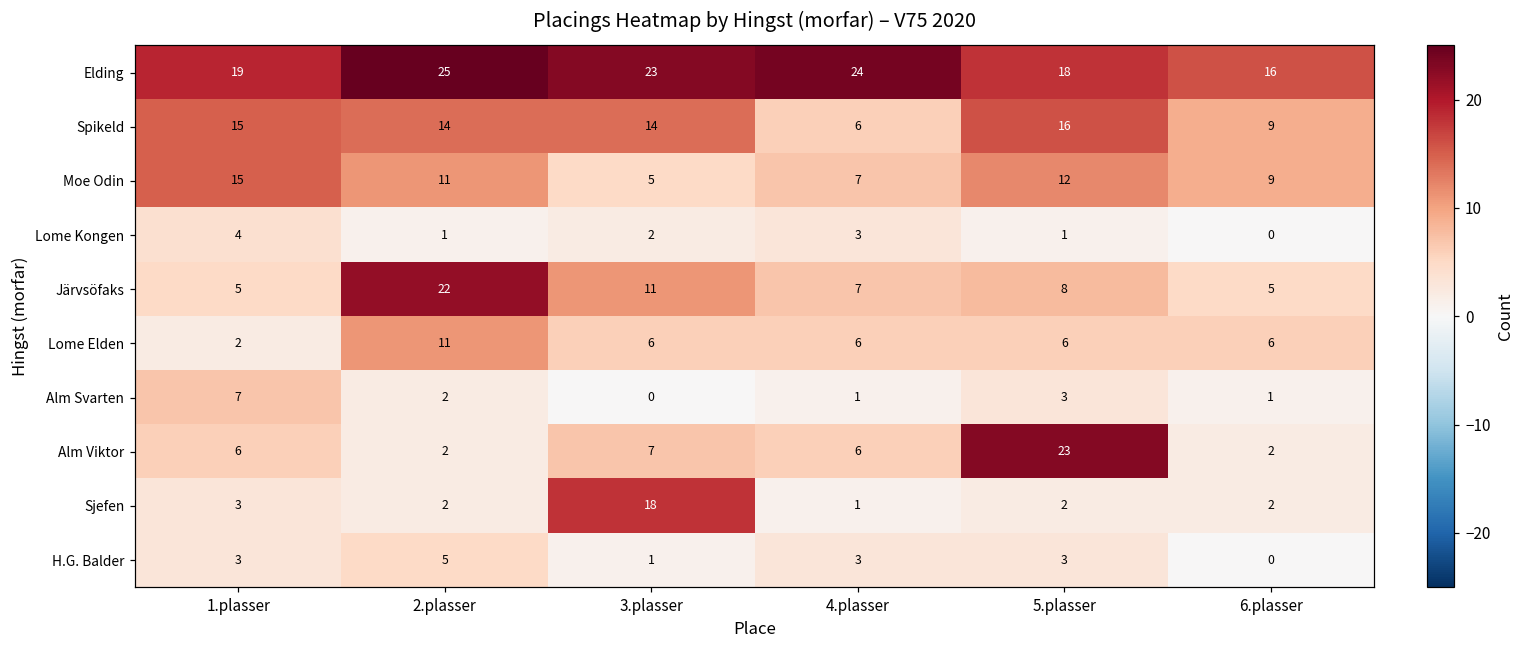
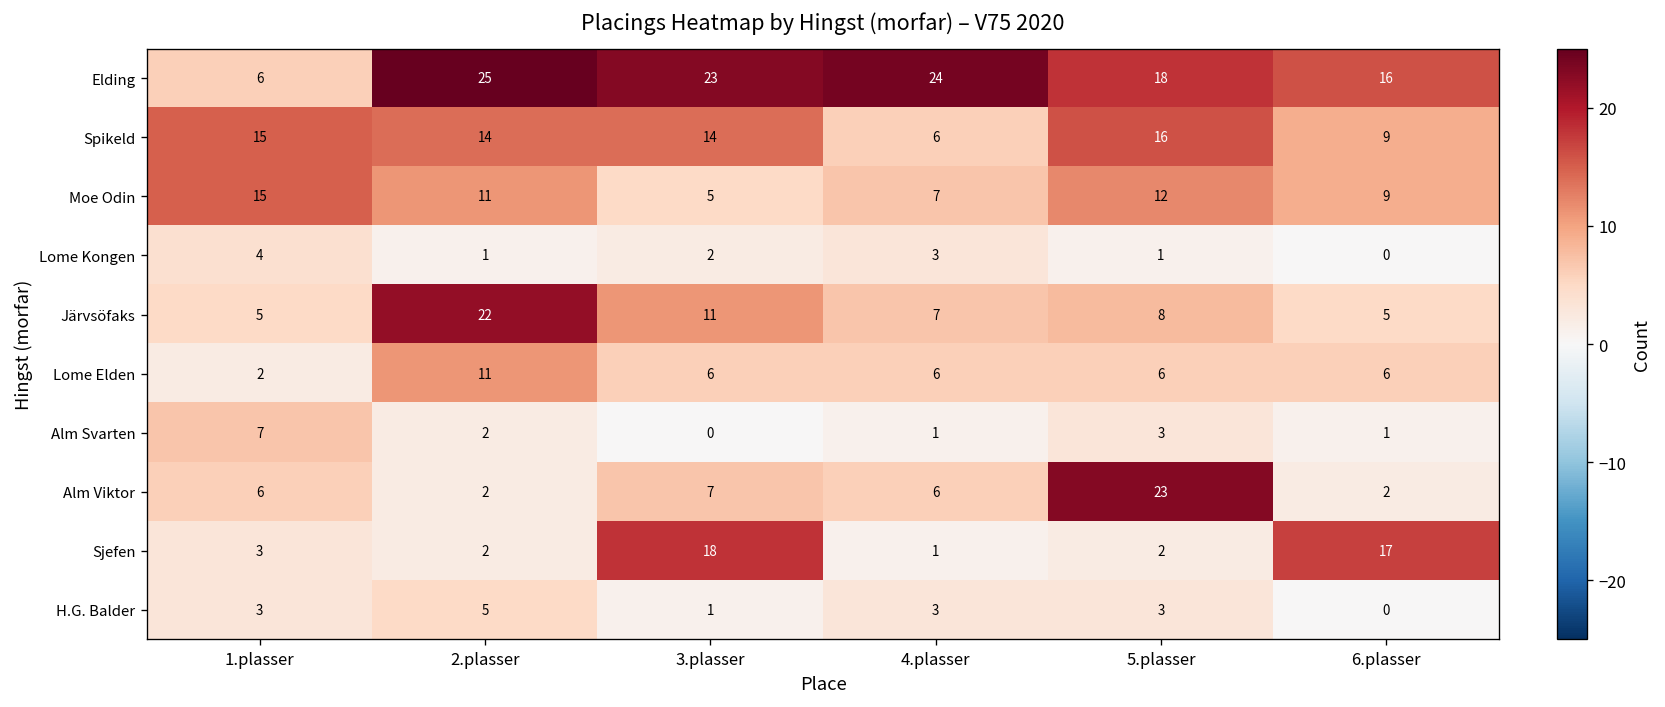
  {
    "Elding": {
-     "1.plasser": 19,
+     "1.plasser": 6,
      "2.plasser": 25,
      "3.plasser": 23,
      "4.plasser": 24,
      "5.plasser": 18,
      "6.plasser": 16
    },
    "Spikeld": {
      "1.plasser": 15,
      "2.plasser": 14,
      "3.plasser": 14,
      "4.plasser": 6,
      "5.plasser": 16,
      "6.plasser": 9
    },
    "Moe Odin": {
      "1.plasser": 15,
      "2.plasser": 11,
      "3.plasser": 5,
      "4.plasser": 7,
      "5.plasser": 12,
      "6.plasser": 9
    },
    "Lome Kongen": {
      "1.plasser": 4,
      "2.plasser": 1,
      "3.plasser": 2,
      "4.plasser": 3,
      "5.plasser": 1,
      "6.plasser": 0
    },
    "Järvsöfaks": {
      "1.plasser": 5,
      "2.plasser": 22,
      "3.plasser": 11,
      "4.plasser": 7,
      "5.plasser": 8,
      "6.plasser": 5
    },
    "Lome Elden": {
      "1.plasser": 2,
      "2.plasser": 11,
      "3.plasser": 6,
      "4.plasser": 6,
      "5.plasser": 6,
      "6.plasser": 6
    },
    "Alm Svarten": {
      "1.plasser": 7,
      "2.plasser": 2,
      "3.plasser": 0,
      "4.plasser": 1,
      "5.plasser": 3,
      "6.plasser": 1
    },
    "Alm Viktor": {
      "1.plasser": 6,
      "2.plasser": 2,
      "3.plasser": 7,
      "4.plasser": 6,
      "5.plasser": 23,
      "6.plasser": 2
    },
    "Sjefen": {
      "1.plasser": 3,
      "2.plasser": 2,
      "3.plasser": 18,
      "4.plasser": 1,
      "5.plasser": 2,
-     "6.plasser": 2
+     "6.plasser": 17
    },
    "H.G. Balder": {
      "1.plasser": 3,
      "2.plasser": 5,
      "3.plasser": 1,
      "4.plasser": 3,
      "5.plasser": 3,
      "6.plasser": 0
    }
  }
